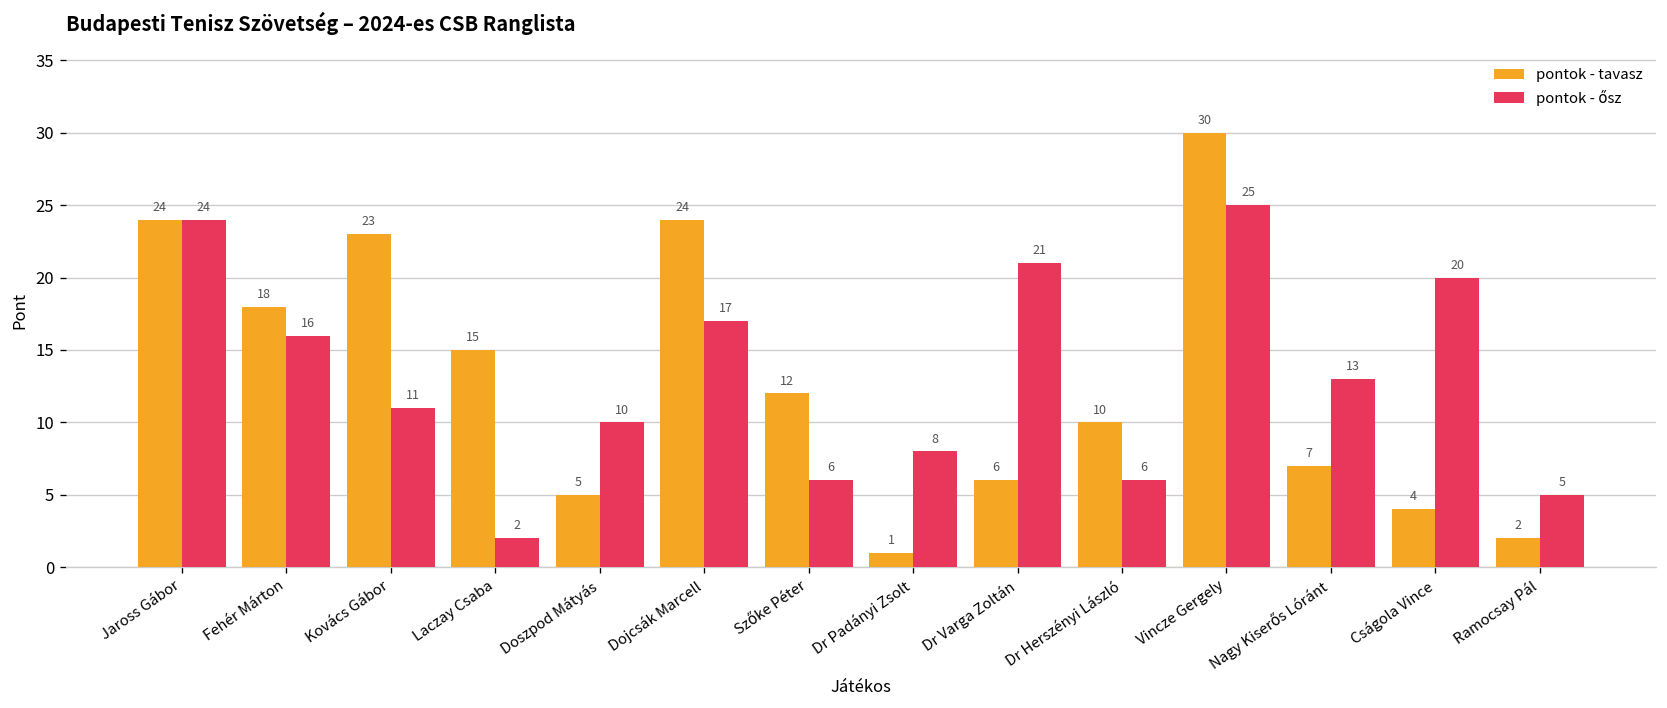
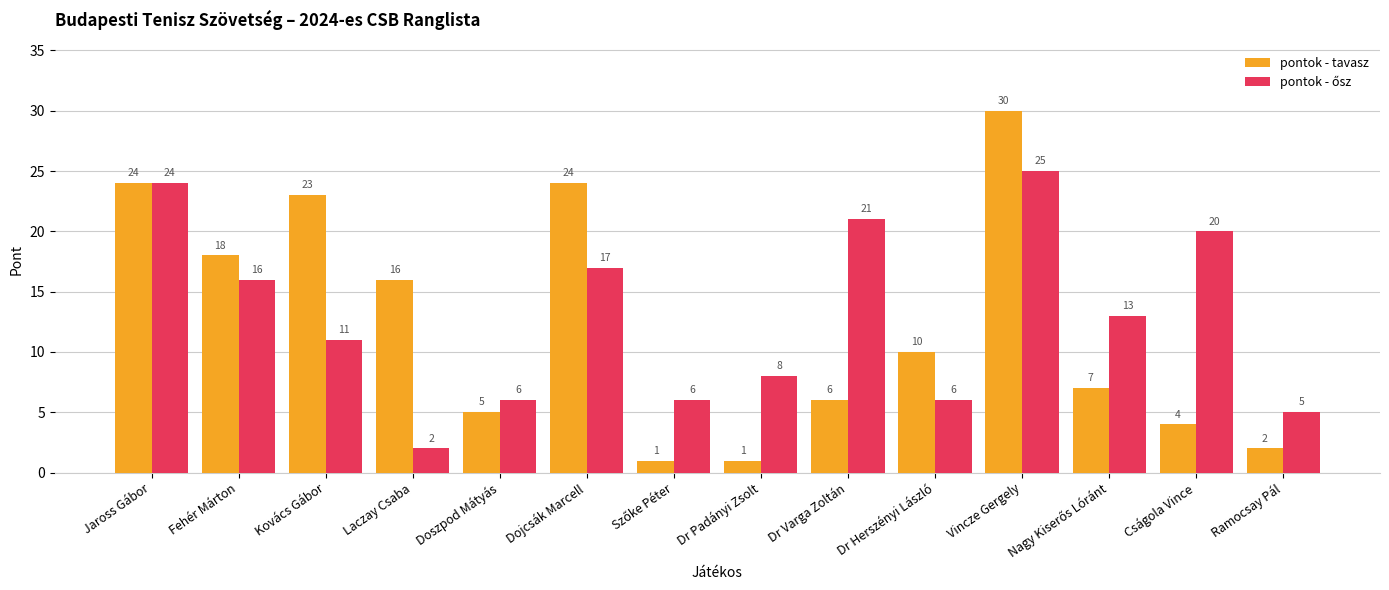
  {
    "pontok - tavasz": {
      "Jaross Gábor": 24,
      "Fehér Márton": 18,
      "Kovács Gábor": 23,
-     "Laczay Csaba": 15,
+     "Laczay Csaba": 16,
      "Doszpod Mátyás": 5,
      "Dojcsák Marcell": 24,
-     "Szőke Péter": 12,
+     "Szőke Péter": 1,
      "Dr Padányi Zsolt": 1,
      "Dr Varga Zoltán": 6,
      "Dr Herszényi László": 10,
      "Vincze Gergely": 30,
      "Nagy Kiserős Lóránt": 7,
      "Cságola Vince": 4,
      "Ramocsay Pál": 2
    },
    "pontok - ősz": {
      "Jaross Gábor": 24,
      "Fehér Márton": 16,
      "Kovács Gábor": 11,
      "Laczay Csaba": 2,
-     "Doszpod Mátyás": 10,
+     "Doszpod Mátyás": 6,
      "Dojcsák Marcell": 17,
      "Szőke Péter": 6,
      "Dr Padányi Zsolt": 8,
      "Dr Varga Zoltán": 21,
      "Dr Herszényi László": 6,
      "Vincze Gergely": 25,
      "Nagy Kiserős Lóránt": 13,
      "Cságola Vince": 20,
      "Ramocsay Pál": 5
    }
  }
